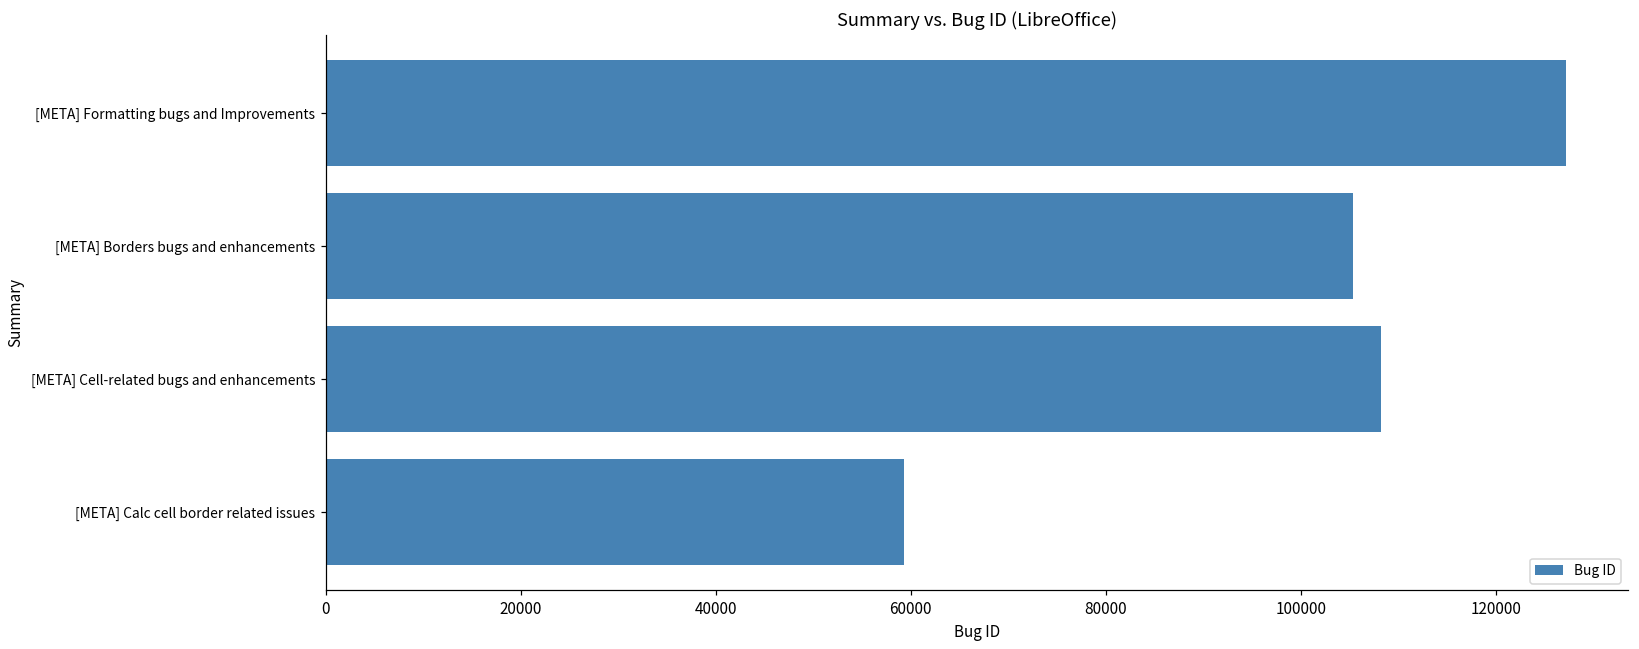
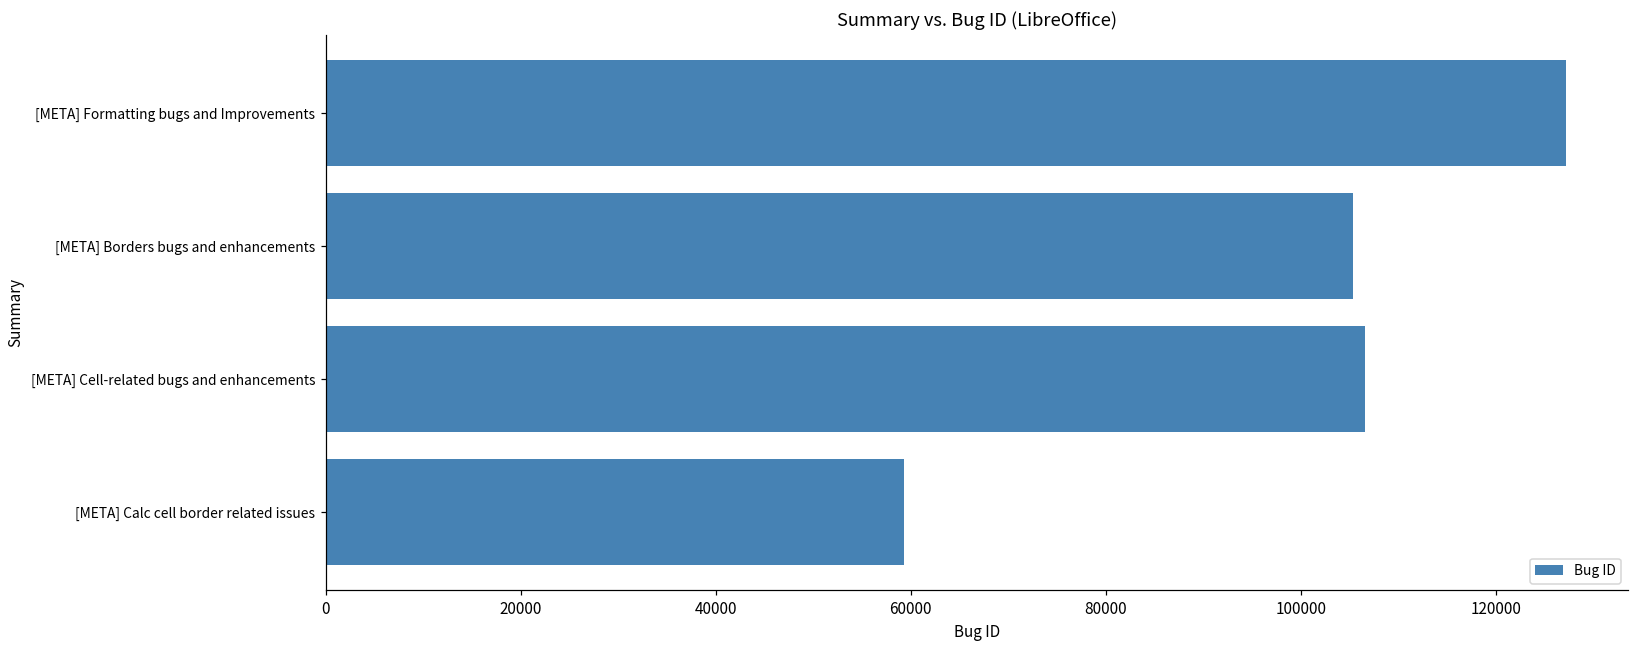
  {
    "[META] Formatting bugs and Improvements": 127000,
    "[META] Borders bugs and enhancements": 105000,
-   "[META] Cell-related bugs and enhancements": 108000,
+   "[META] Cell-related bugs and enhancements": 107000,
    "[META] Calc cell border related issues": 59000
  }
